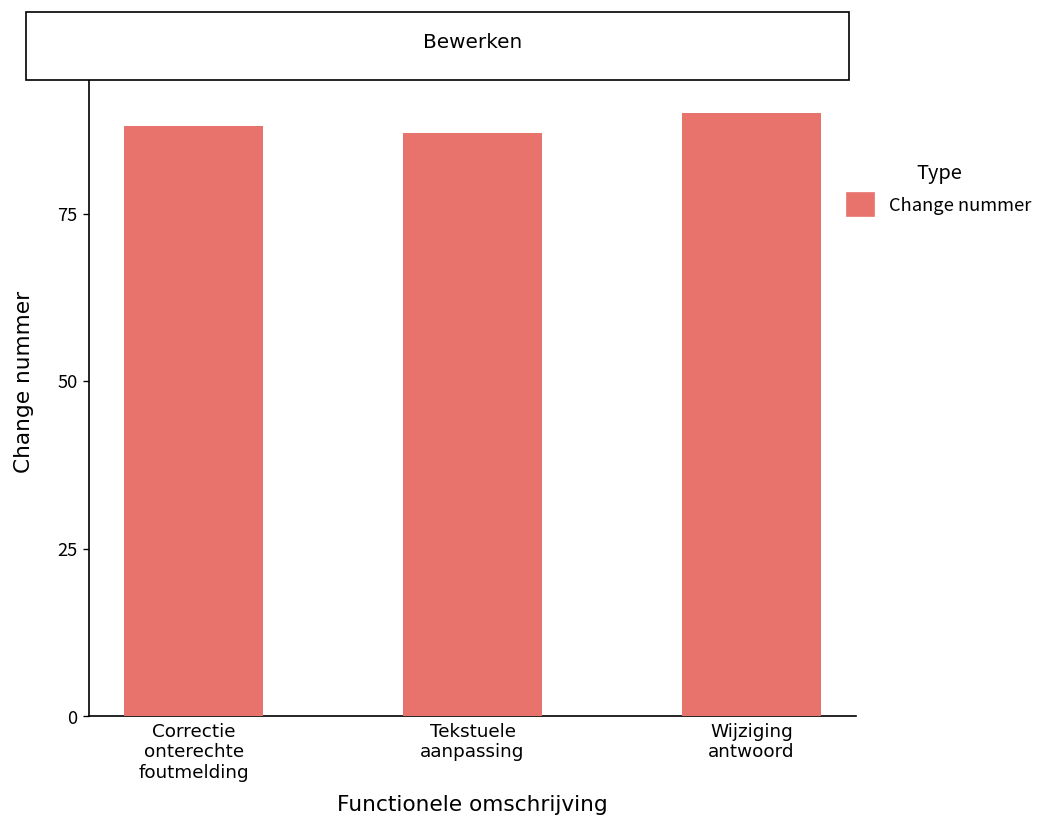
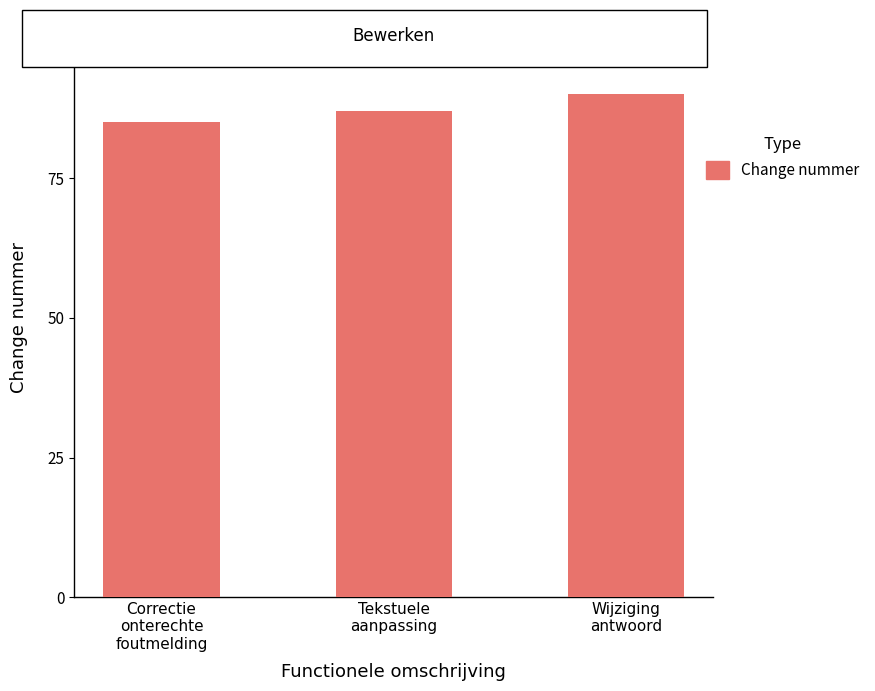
  {
-   "Correctie onterechte foutmelding": 88,
+   "Correctie onterechte foutmelding": 85,
    "Tekstuele aanpassing": 87,
    "Wijziging antwoord": 90
  }
